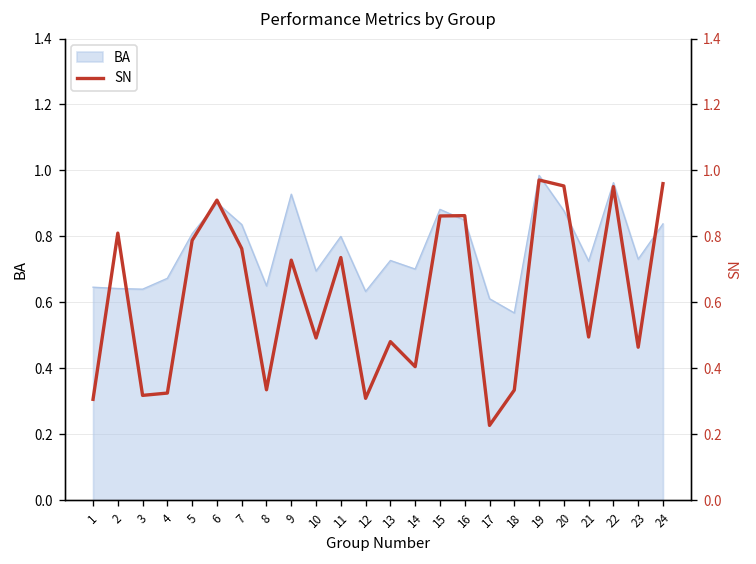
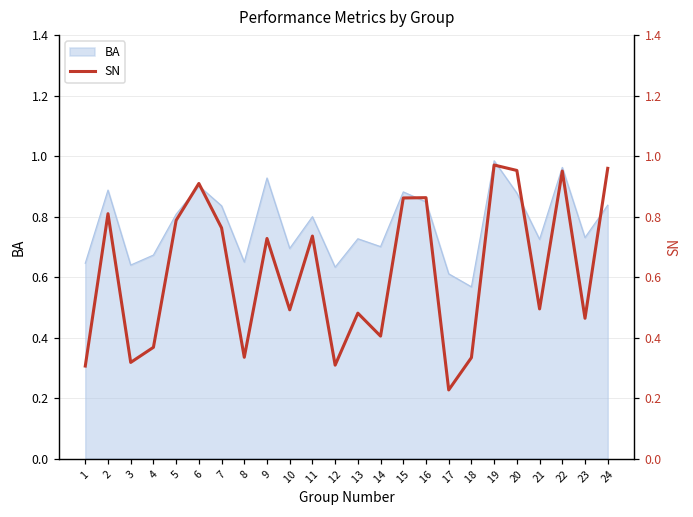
  {
    "BA": {
      "1": 0.65,
-     "2": 0.64,
+     "2": 0.89,
      "3": 0.64,
      "4": 0.67,
      "5": 0.81,
      "6": 0.90,
      "7": 0.84,
      "8": 0.65,
      "9": 0.93,
      "10": 0.70,
      "11": 0.80,
      "12": 0.63,
      "13": 0.73,
      "14": 0.70,
      "15": 0.88,
      "16": 0.85,
      "17": 0.61,
      "18": 0.57,
      "19": 0.99,
      "20": 0.88,
      "21": 0.73,
      "22": 0.96,
      "23": 0.73,
      "24": 0.84
    },
    "SN": {
      "1": 0.31,
      "2": 0.81,
      "3": 0.32,
-     "4": 0.33,
+     "4": 0.37,
      "5": 0.79,
      "6": 0.91,
      "7": 0.76,
      "8": 0.34,
      "9": 0.73,
      "10": 0.49,
      "11": 0.74,
      "12": 0.31,
      "13": 0.48,
      "14": 0.41,
      "15": 0.86,
      "16": 0.86,
      "17": 0.23,
      "18": 0.33,
      "19": 0.97,
      "20": 0.95,
      "21": 0.50,
      "22": 0.95,
      "23": 0.46,
      "24": 0.96
    }
  }
